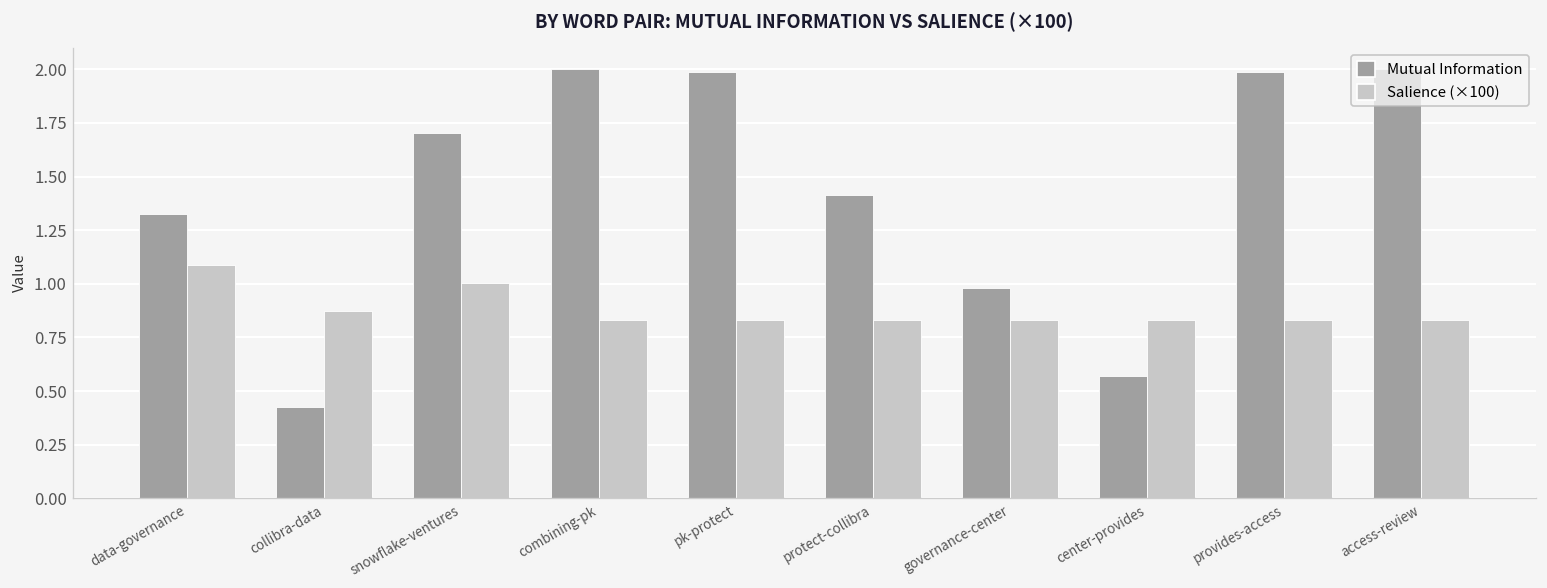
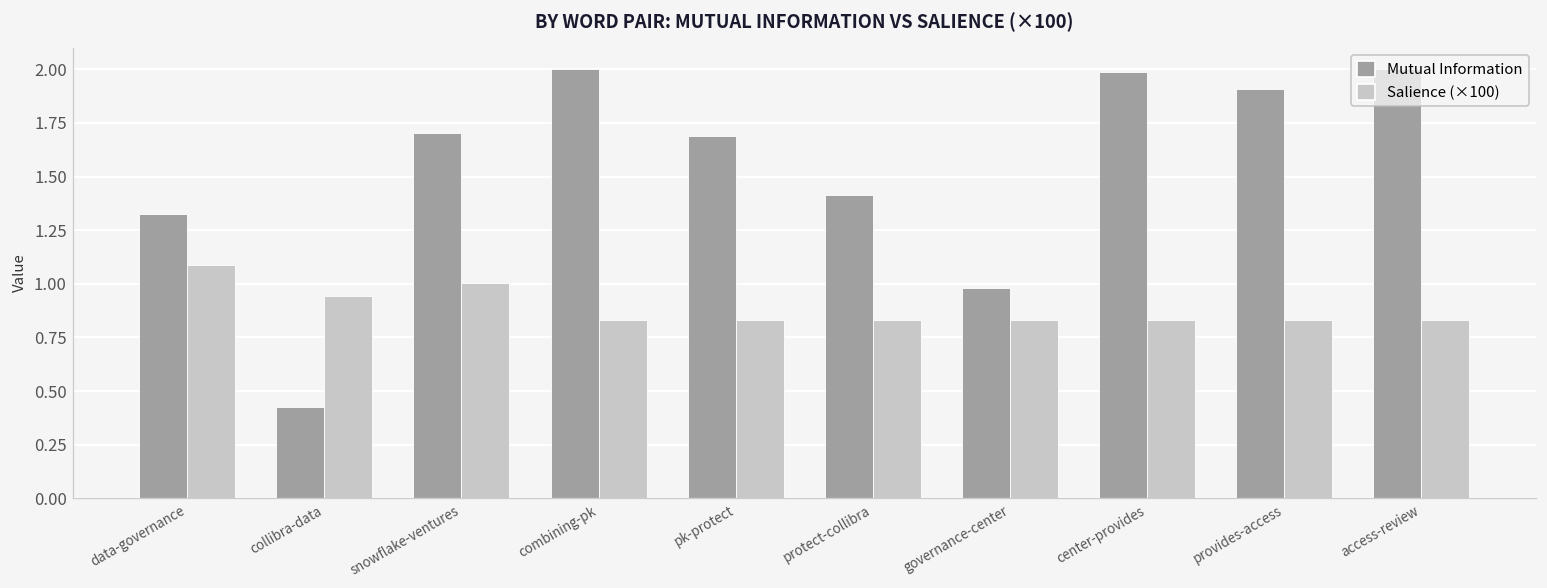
  {
    "Mutual Information": {
      "data-governance": 1.33,
      "collibra-data": 0.42,
      "snowflake-ventures": 1.70,
      "combining-pk": 2.00,
-     "pk-protect": 1.99,
+     "pk-protect": 1.69,
      "protect-collibra": 1.41,
      "governance-center": 0.98,
-     "center-provides": 0.57,
-     "provides-access": 1.99
+     "center-provides": 1.99,
+     "provides-access": 1.91
    },
    "Salience (×100)": {
      "data-governance": 1.09,
-     "collibra-data": 0.87,
+     "collibra-data": 0.95,
      "snowflake-ventures": 1.01,
      "combining-pk": 0.83,
      "pk-protect": 0.83,
      "protect-collibra": 0.83,
      "governance-center": 0.83,
      "center-provides": 0.83,
      "provides-access": 0.83,
      "access-review": 0.83
    }
  }
